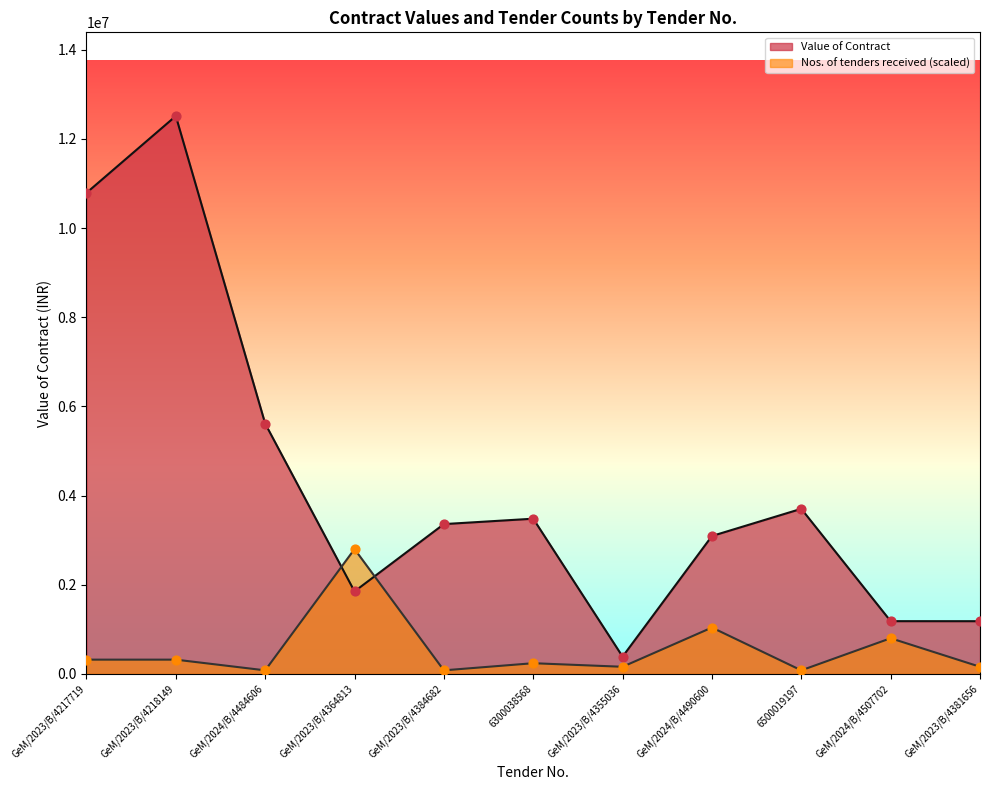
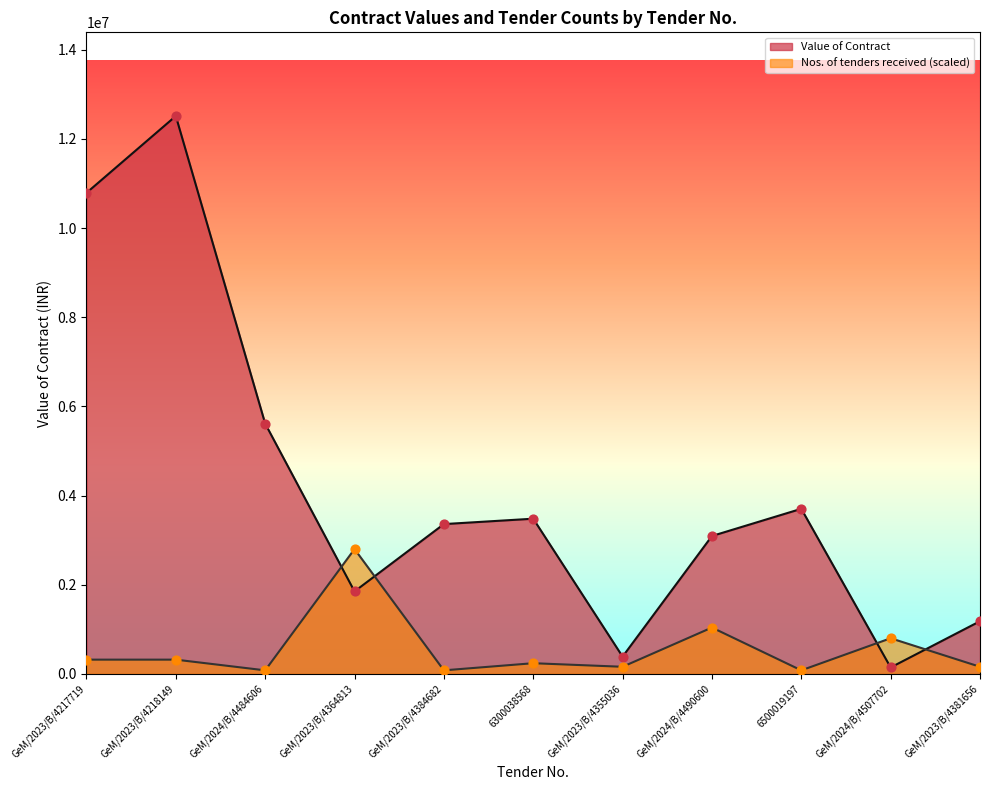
  {
    "Value of Contract": {
      "GeM/2023/B/4217719": 10800000,
      "GeM/2023/B/4218149": 12500000,
      "GeM/2024/B/4484606": 5600000,
      "GeM/2023/B/4364813": 1900000,
      "GeM/2023/B/4384682": 3400000,
      "6300038568": 3500000,
      "GeM/2023/B/4355036": 400000,
      "GeM/2024/B/4490600": 3100000,
      "6500019197": 3700000,
-     "GeM/2024/B/4507702": 1200000,
+     "GeM/2024/B/4507702": 100000,
      "GeM/2023/B/4381656": 1200000
    },
    "Nos. of tenders received (scaled)": {
      "GeM/2023/B/4217719": 300000,
      "GeM/2023/B/4218149": 300000,
      "GeM/2024/B/4484606": 100000,
      "GeM/2023/B/4364813": 2800000,
      "GeM/2023/B/4384682": 100000,
      "6300038568": 200000,
      "GeM/2023/B/4355036": 200000,
      "GeM/2024/B/4490600": 1000000,
      "6500019197": 100000,
      "GeM/2024/B/4507702": 800000,
      "GeM/2023/B/4381656": 200000
    }
  }
